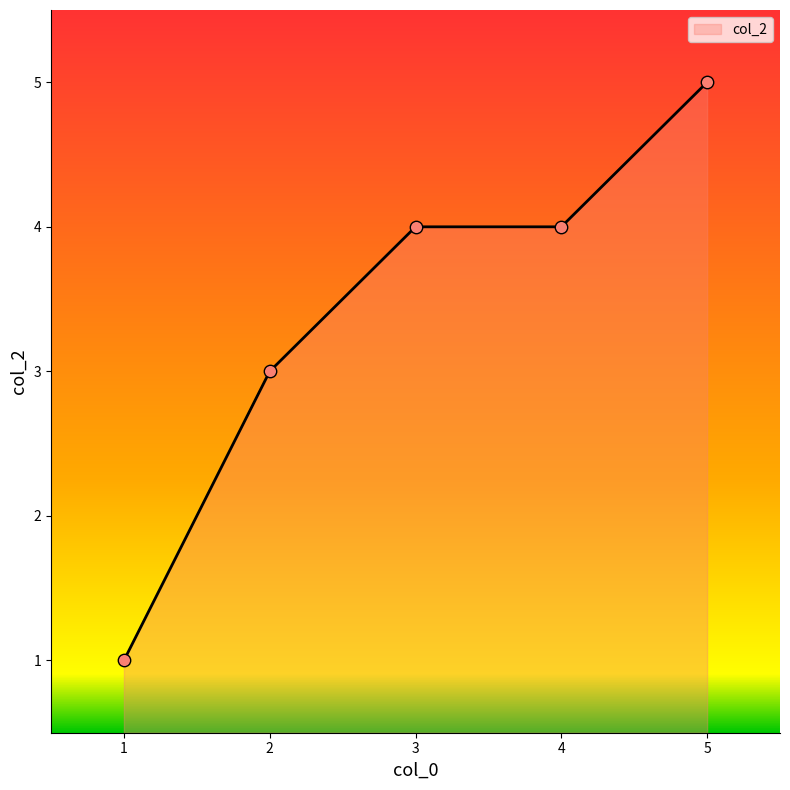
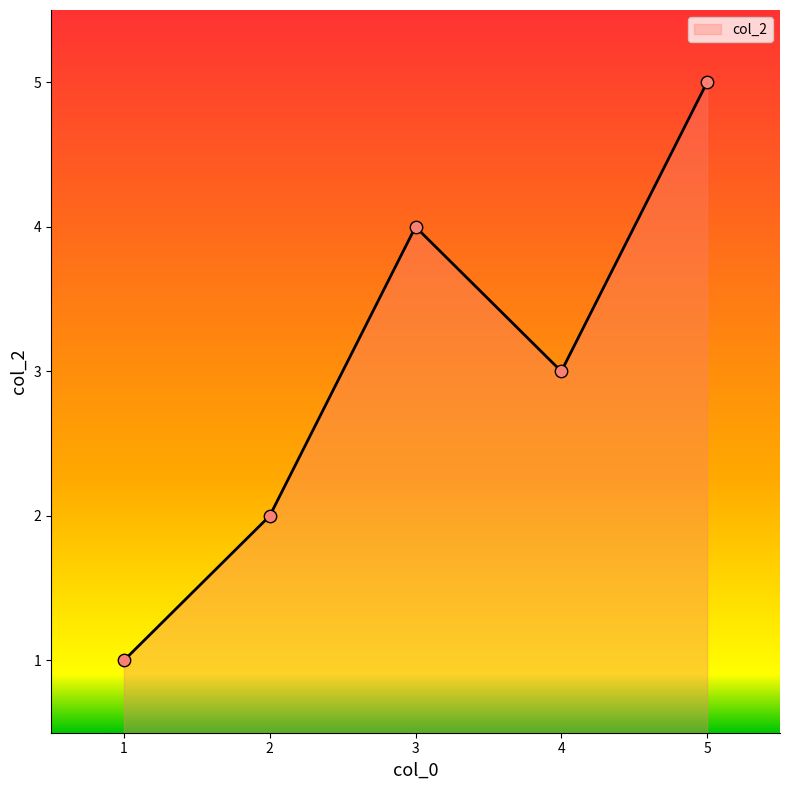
  {
    "1": 1,
-   "2": 3,
+   "2": 2,
    "3": 4,
-   "4": 4,
+   "4": 3,
    "5": 5
  }
